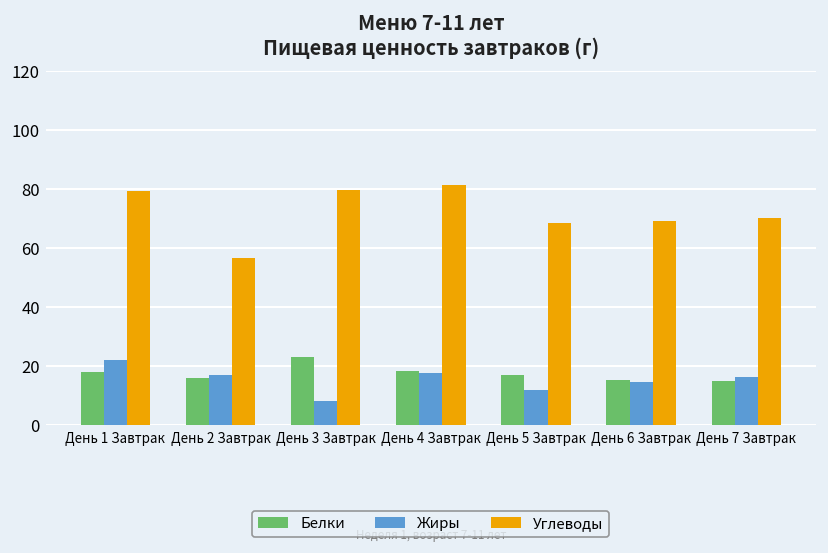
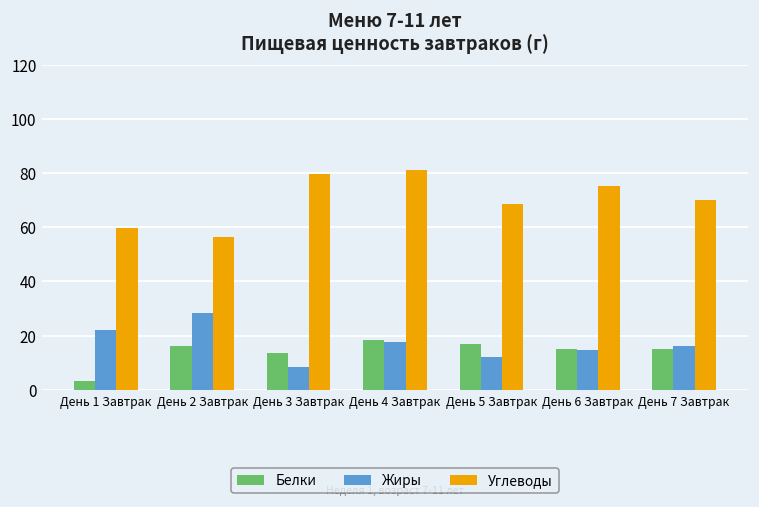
  {
    "Белки": {
-     "День 1 Завтрак": 18,
+     "День 1 Завтрак": 3,
      "День 2 Завтрак": 16,
-     "День 3 Завтрак": 23,
+     "День 3 Завтрак": 14,
      "День 4 Завтрак": 18,
      "День 5 Завтрак": 17,
      "День 6 Завтрак": 15,
      "День 7 Завтрак": 15
    },
    "Жиры": {
      "День 1 Завтрак": 22,
-     "День 2 Завтрак": 17,
+     "День 2 Завтрак": 29,
      "День 3 Завтрак": 8,
      "День 4 Завтрак": 18,
      "День 5 Завтрак": 12,
      "День 6 Завтрак": 15,
      "День 7 Завтрак": 16
    },
    "Углеводы": {
-     "День 1 Завтрак": 79,
+     "День 1 Завтрак": 60,
      "День 2 Завтрак": 56,
      "День 3 Завтрак": 80,
      "День 4 Завтрак": 81,
      "День 5 Завтрак": 69,
-     "День 6 Завтрак": 69,
+     "День 6 Завтрак": 75,
      "День 7 Завтрак": 70
    }
  }
